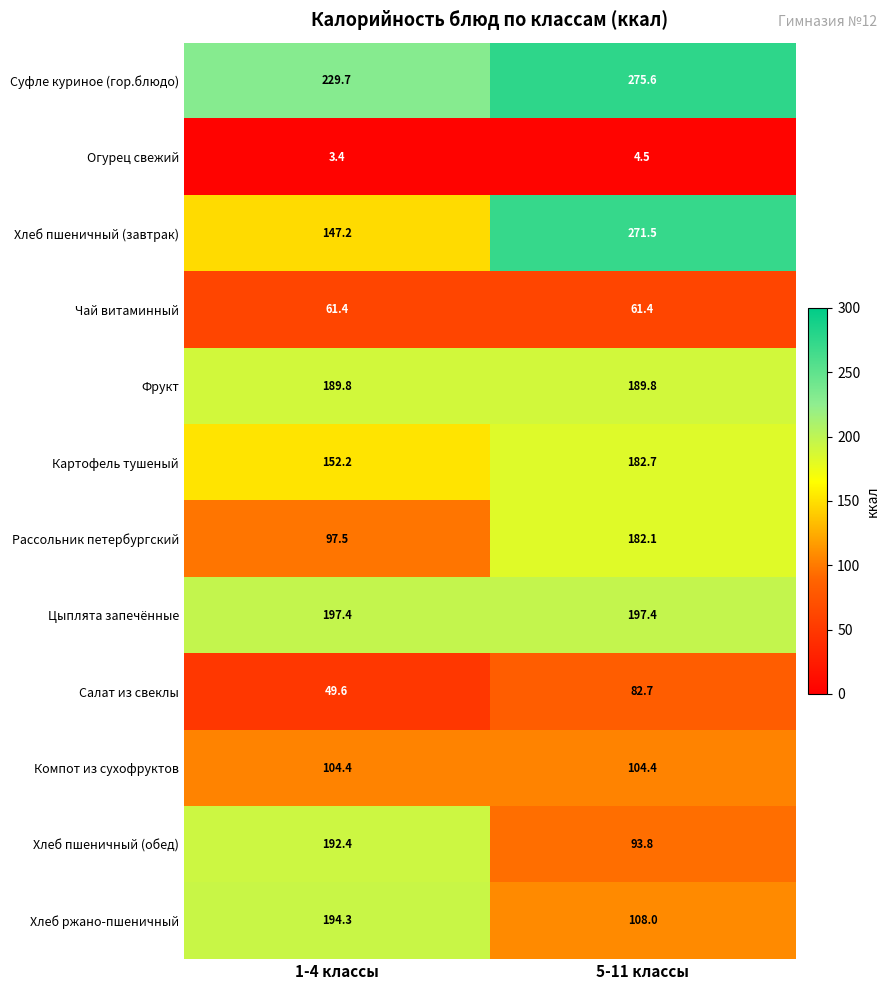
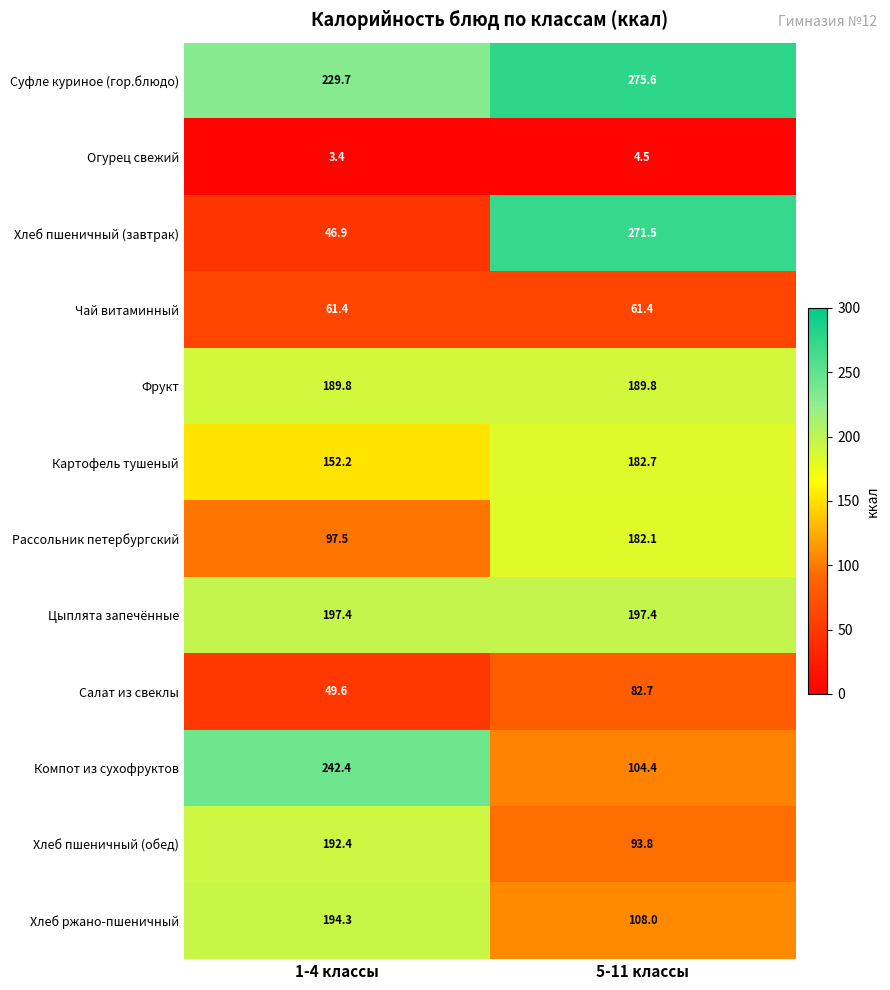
  {
    "Суфле куриное (гор.блюдо)": {
      "1-4 классы": 229.7,
      "5-11 классы": 275.6
    },
    "Огурец свежий": {
      "1-4 классы": 3.4,
      "5-11 классы": 4.5
    },
    "Хлеб пшеничный (завтрак)": {
-     "1-4 классы": 147.2,
+     "1-4 классы": 46.9,
      "5-11 классы": 271.5
    },
    "Чай витаминный": {
      "1-4 классы": 61.4,
      "5-11 классы": 61.4
    },
    "Фрукт": {
      "1-4 классы": 189.8,
      "5-11 классы": 189.8
    },
    "Картофель тушеный": {
      "1-4 классы": 152.2,
      "5-11 классы": 182.7
    },
    "Рассольник петербургский": {
      "1-4 классы": 97.5,
      "5-11 классы": 182.1
    },
    "Цыплята запечённые": {
      "1-4 классы": 197.4,
      "5-11 классы": 197.4
    },
    "Салат из свеклы": {
      "1-4 классы": 49.6,
      "5-11 классы": 82.7
    },
    "Компот из сухофруктов": {
-     "1-4 классы": 104.4,
+     "1-4 классы": 242.4,
      "5-11 классы": 104.4
    },
    "Хлеб пшеничный (обед)": {
      "1-4 классы": 192.4,
      "5-11 классы": 93.8
    },
    "Хлеб ржано-пшеничный": {
      "1-4 классы": 194.3,
      "5-11 классы": 108.0
    }
  }
